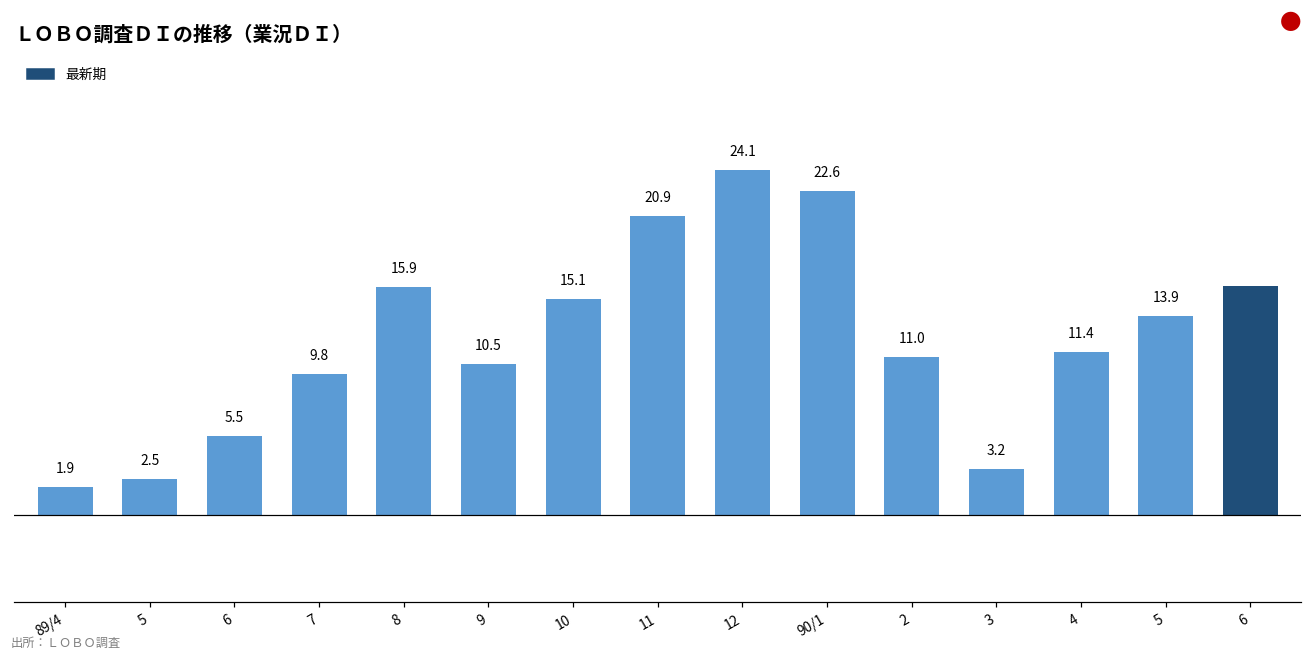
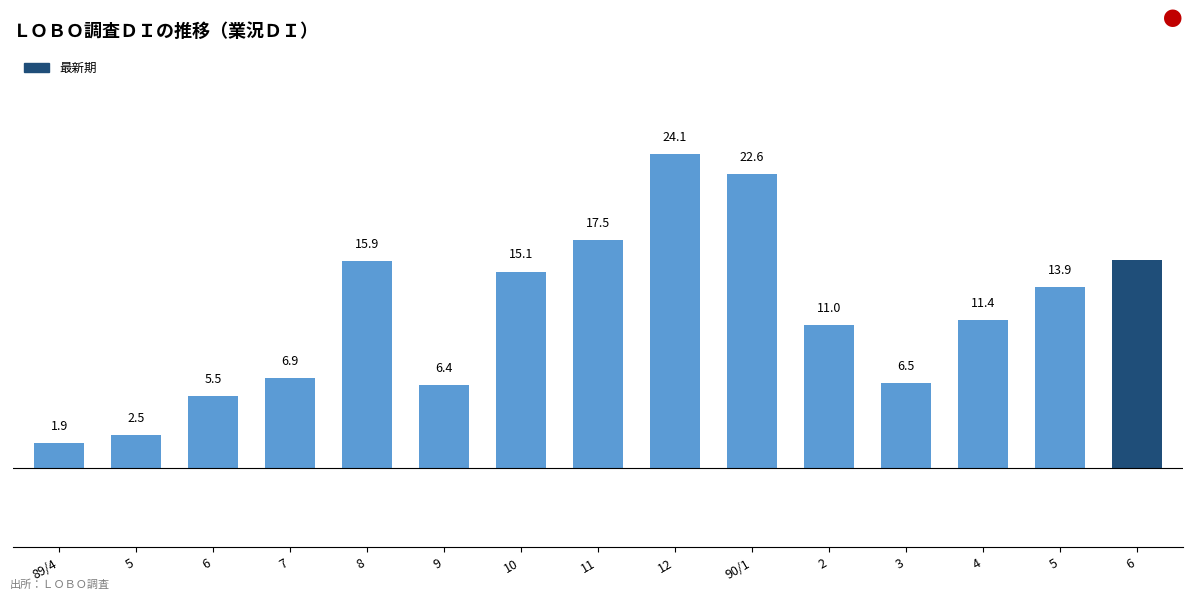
  {
    "89/4": 1.9,
-   "7": 9.8,
+   "7": 6.9,
    "8": 15.9,
-   "9": 10.5,
+   "9": 6.4,
    "10": 15.1,
-   "11": 20.9,
+   "11": 17.5,
    "12": 24.1,
    "90/1": 22.6,
    "2": 11.0,
-   "3": 3.2,
+   "3": 6.5,
    "4": 11.4
  }
